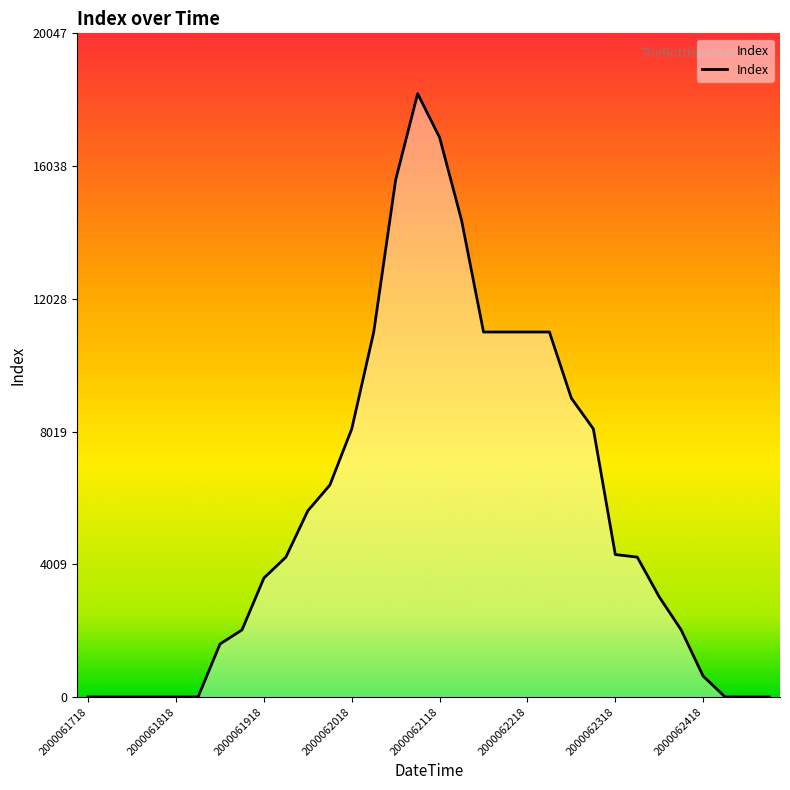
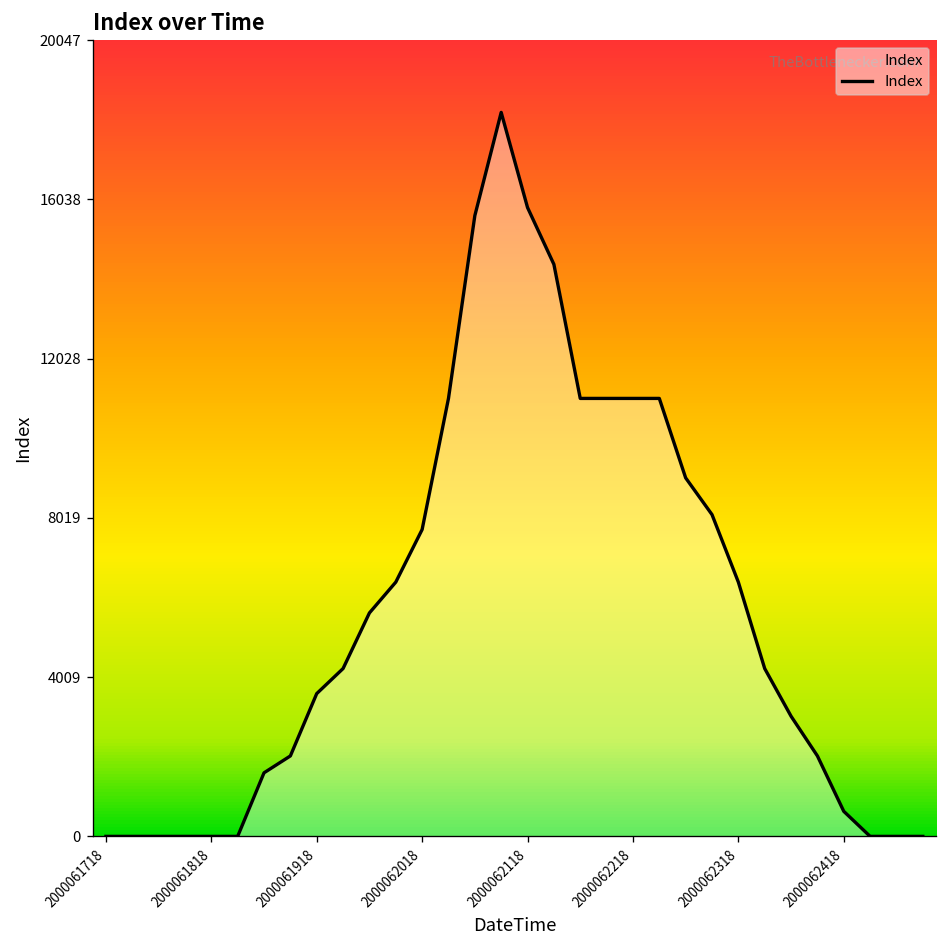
  {
    "2000061718": 0,
    "2000061818": 0,
    "2000061918": 3600,
-   "2000062018": 8100,
-   "2000062118": 16900,
+   "2000062018": 7700,
+   "2000062118": 15800,
    "2000062218": 11000,
-   "2000062318": 4300,
+   "2000062318": 6400,
    "2000062418": 600
  }
